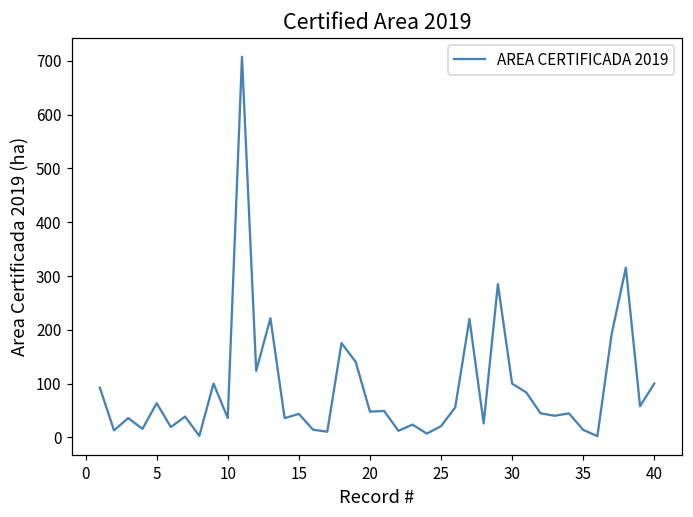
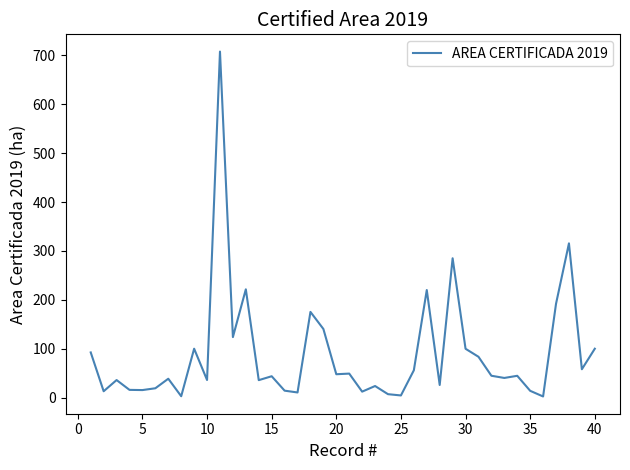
  {
-   "5": 60,
+   "5": 20,
    "10": 40,
    "15": 40,
    "20": 50,
-   "25": 20,
+   "25": 0,
    "30": 100,
    "35": 10,
    "40": 100
  }
